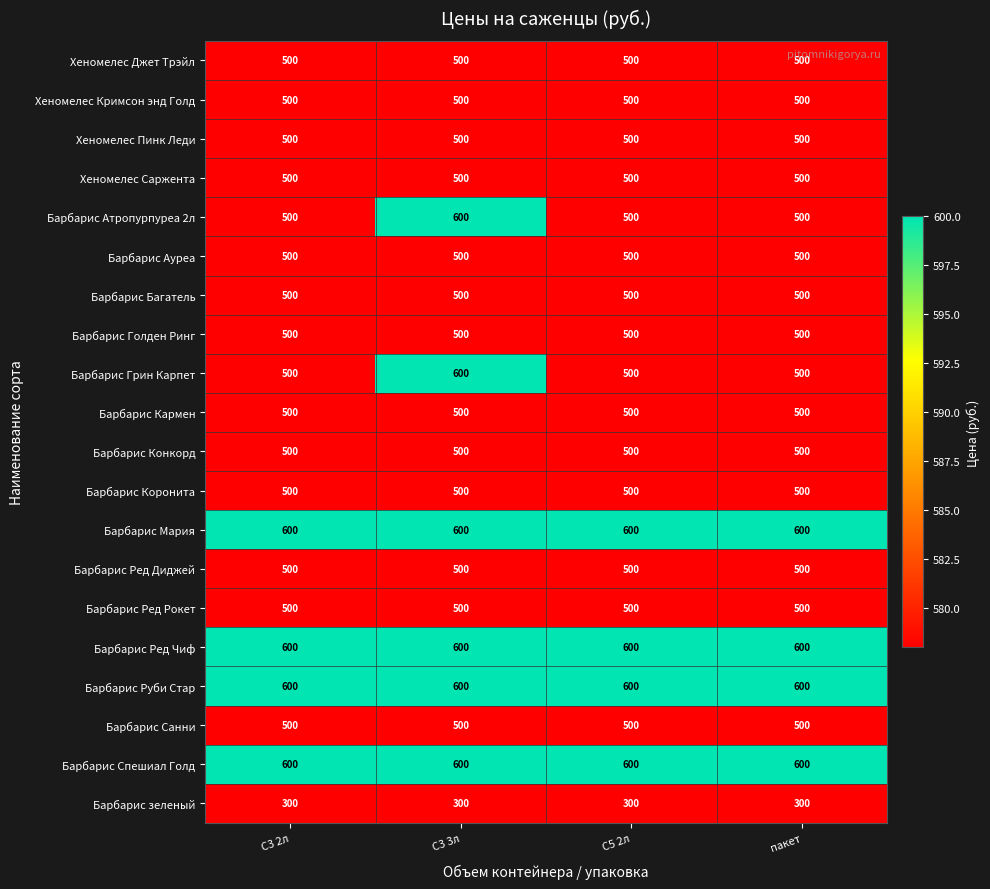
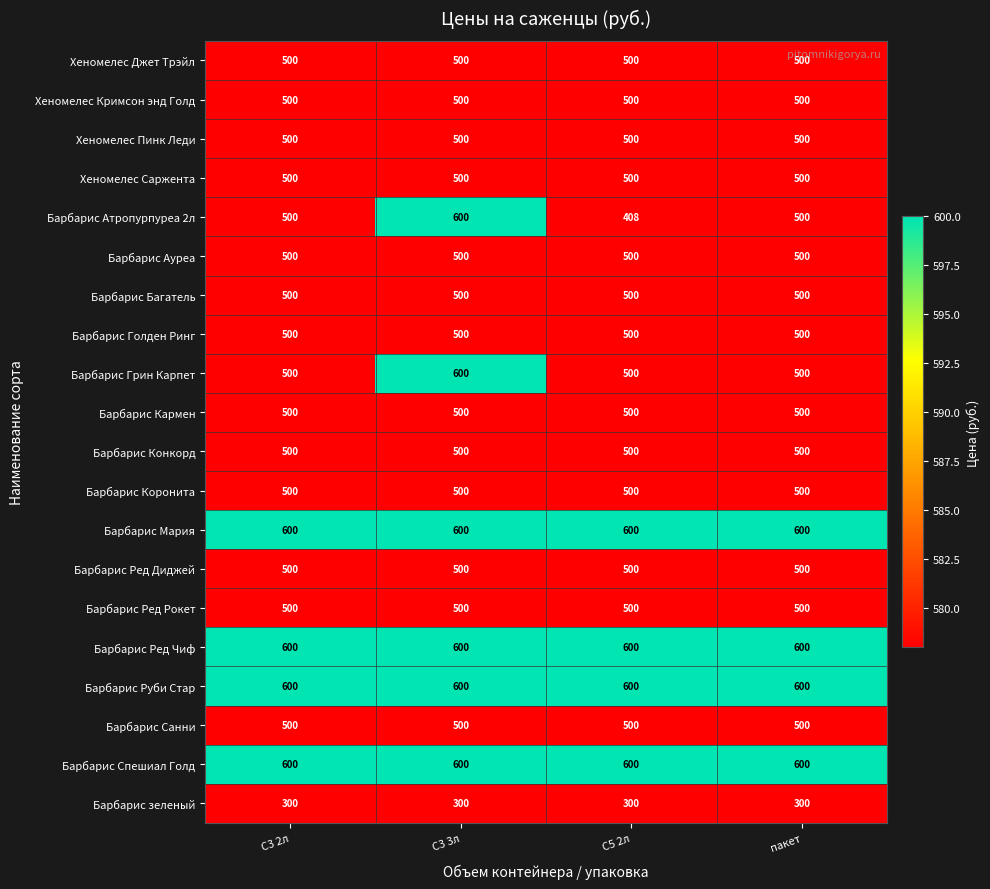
  {
    "Хеномелес Джет Трэйл": {
      "С3 2л": 500,
      "С3 3л": 500,
      "С5 2л": 500
    },
    "Хеномелес Кримсон энд Голд": {
      "С3 2л": 500,
      "С3 3л": 500,
      "С5 2л": 500,
      "пакет": 500
    },
    "Хеномелес Пинк Леди": {
      "С3 2л": 500,
      "С3 3л": 500,
      "С5 2л": 500,
      "пакет": 500
    },
    "Хеномелес Саржента": {
      "С3 2л": 500,
      "С3 3л": 500,
      "С5 2л": 500,
      "пакет": 500
    },
    "Барбарис Атропурпуреа 2л": {
      "С3 2л": 500,
      "С3 3л": 600,
-     "С5 2л": 500,
+     "С5 2л": 408,
      "пакет": 500
    },
    "Барбарис Ауреа": {
      "С3 2л": 500,
      "С3 3л": 500,
      "С5 2л": 500,
      "пакет": 500
    },
    "Барбарис Багатель": {
      "С3 2л": 500,
      "С3 3л": 500,
      "С5 2л": 500,
      "пакет": 500
    },
    "Барбарис Голден Ринг": {
      "С3 2л": 500,
      "С3 3л": 500,
      "С5 2л": 500,
      "пакет": 500
    },
    "Барбарис Грин Карпет": {
      "С3 2л": 500,
      "С3 3л": 600,
      "С5 2л": 500,
      "пакет": 500
    },
    "Барбарис Кармен": {
      "С3 2л": 500,
      "С3 3л": 500,
      "С5 2л": 500,
      "пакет": 500
    },
    "Барбарис Конкорд": {
      "С3 2л": 500,
      "С3 3л": 500,
      "С5 2л": 500,
      "пакет": 500
    },
    "Барбарис Коронита": {
      "С3 2л": 500,
      "С3 3л": 500,
      "С5 2л": 500,
      "пакет": 500
    },
    "Барбарис Мария": {
      "С3 2л": 600,
      "С3 3л": 600,
      "С5 2л": 600,
      "пакет": 600
    },
    "Барбарис Ред Диджей": {
      "С3 2л": 500,
      "С3 3л": 500,
      "С5 2л": 500,
      "пакет": 500
    },
    "Барбарис Ред Рокет": {
      "С3 2л": 500,
      "С3 3л": 500,
      "С5 2л": 500,
      "пакет": 500
    },
    "Барбарис Ред Чиф": {
      "С3 2л": 600,
      "С3 3л": 600,
      "С5 2л": 600,
      "пакет": 600
    },
    "Барбарис Руби Стар": {
      "С3 2л": 600,
      "С3 3л": 600,
      "С5 2л": 600,
      "пакет": 600
    },
    "Барбарис Санни": {
      "С3 2л": 500,
      "С3 3л": 500,
      "С5 2л": 500,
      "пакет": 500
    },
    "Барбарис Спешиал Голд": {
      "С3 2л": 600,
      "С3 3л": 600,
      "С5 2л": 600,
      "пакет": 600
    },
    "Барбарис зеленый": {
      "С3 2л": 300,
      "С3 3л": 300,
      "С5 2л": 300,
      "пакет": 300
    }
  }
